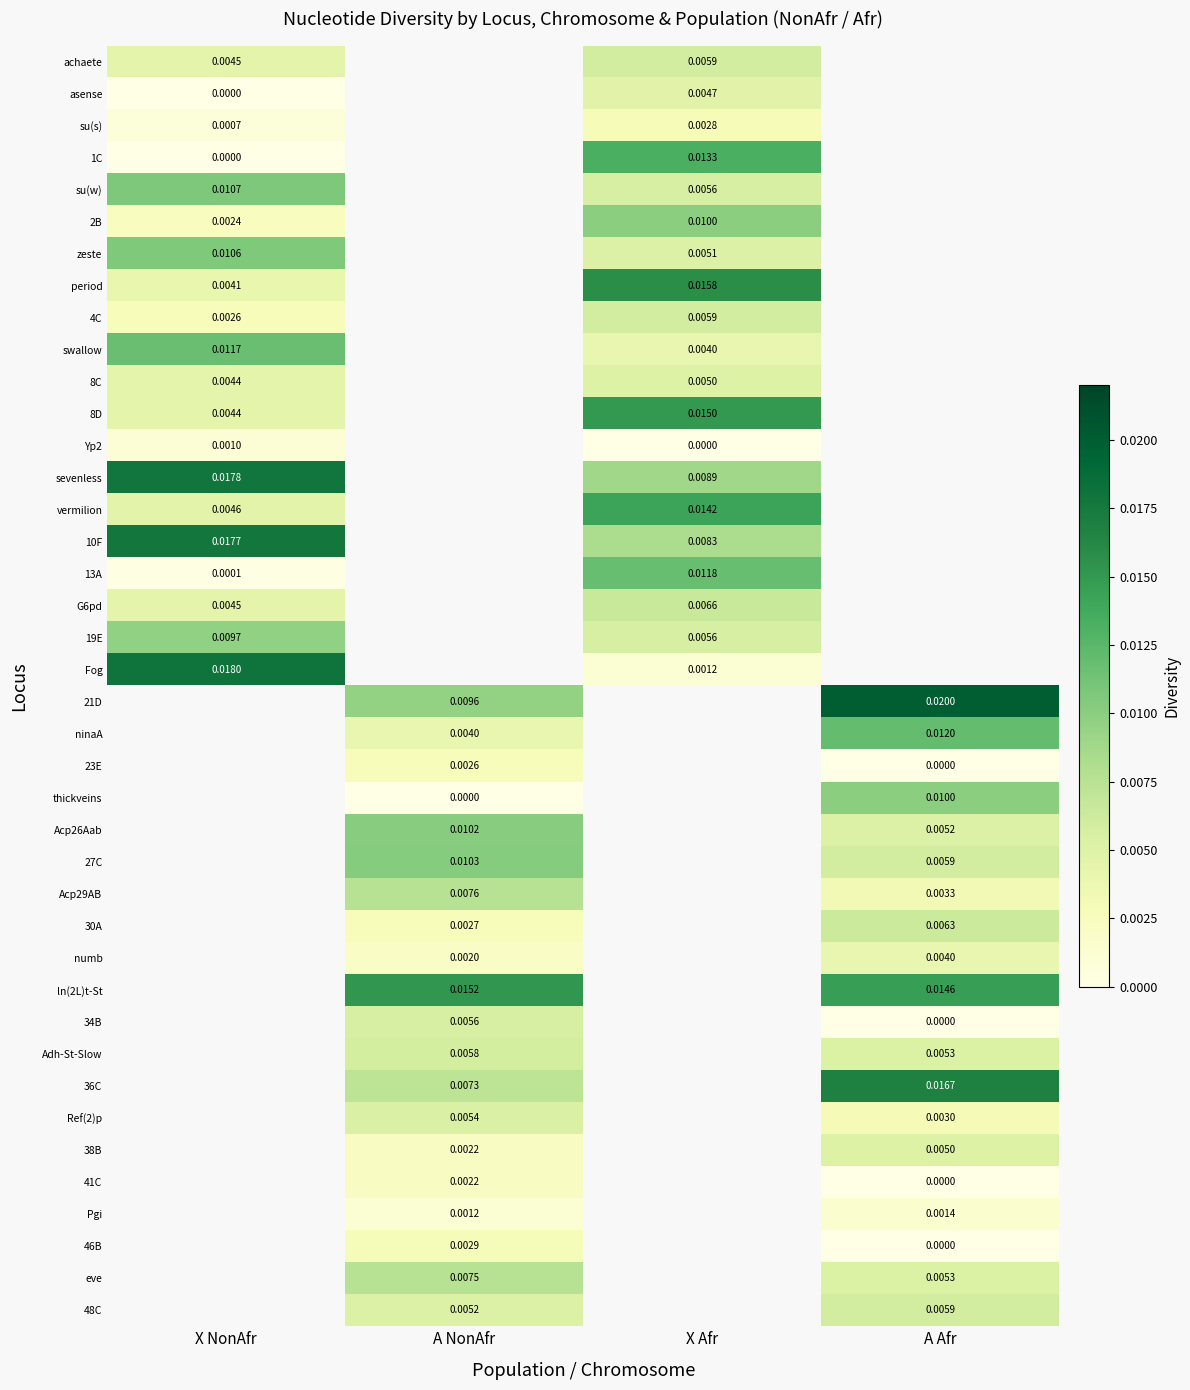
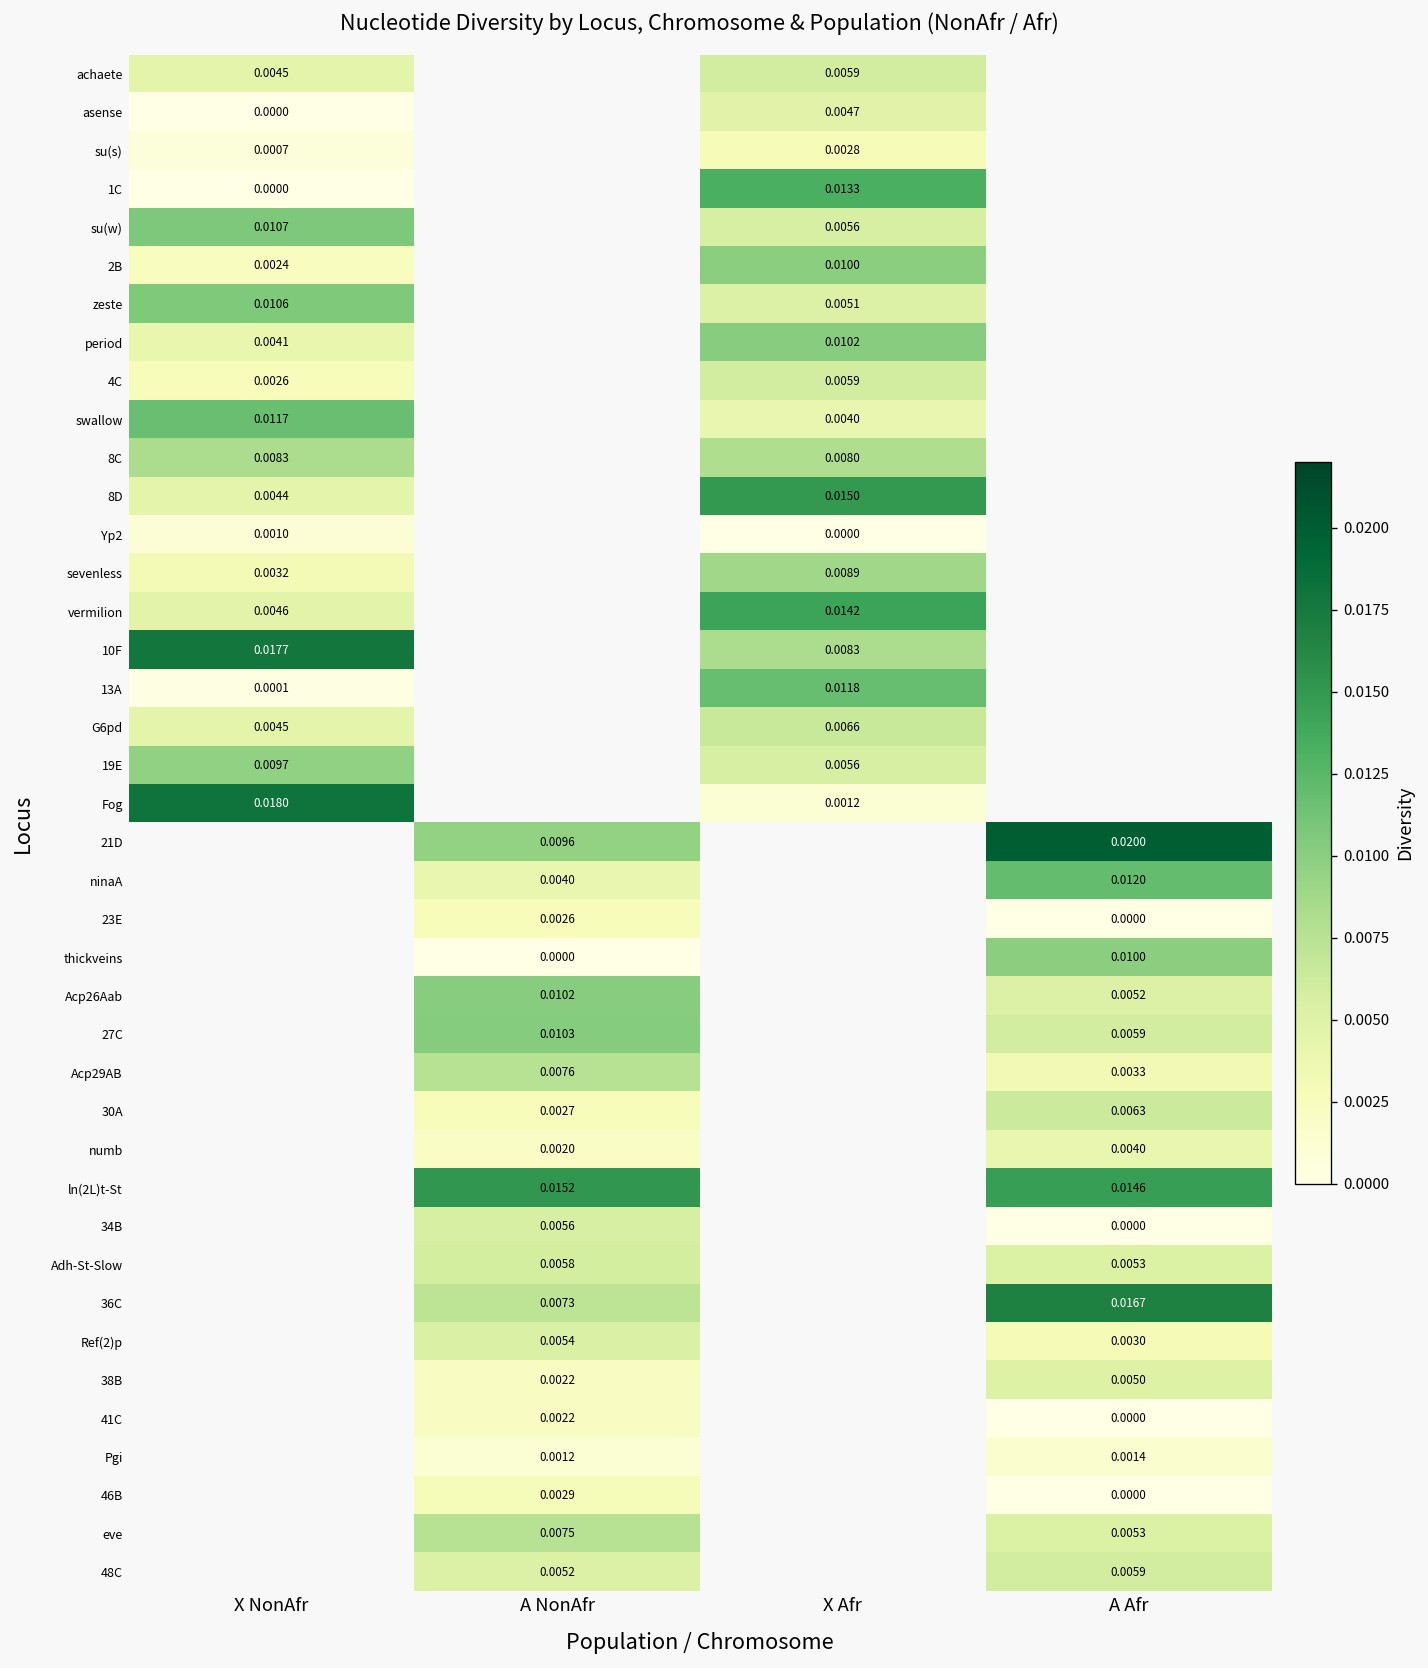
  {
    "achaete": {
      "X NonAfr": 0.0045,
      "X Afr": 0.0059
    },
    "asense": {
      "X NonAfr": 0.0000,
      "X Afr": 0.0047
    },
    "su(s)": {
      "X NonAfr": 0.0007,
      "X Afr": 0.0028
    },
    "1C": {
      "X NonAfr": 0.0000,
      "X Afr": 0.0133
    },
    "su(w)": {
      "X NonAfr": 0.0107,
      "X Afr": 0.0056
    },
    "2B": {
      "X NonAfr": 0.0024,
      "X Afr": 0.0100
    },
    "zeste": {
      "X NonAfr": 0.0106,
      "X Afr": 0.0051
    },
    "period": {
      "X NonAfr": 0.0041,
-     "X Afr": 0.0158
+     "X Afr": 0.0102
    },
    "4C": {
      "X NonAfr": 0.0026,
      "X Afr": 0.0059
    },
    "swallow": {
      "X NonAfr": 0.0117,
      "X Afr": 0.0040
    },
    "8C": {
-     "X NonAfr": 0.0044,
-     "X Afr": 0.0050
+     "X NonAfr": 0.0083,
+     "X Afr": 0.0080
    },
    "8D": {
      "X NonAfr": 0.0044,
      "X Afr": 0.0150
    },
    "Yp2": {
      "X NonAfr": 0.0010,
      "X Afr": 0.0000
    },
    "sevenless": {
-     "X NonAfr": 0.0178,
+     "X NonAfr": 0.0032,
      "X Afr": 0.0089
    },
    "vermilion": {
      "X NonAfr": 0.0046,
      "X Afr": 0.0142
    },
    "10F": {
      "X NonAfr": 0.0177,
      "X Afr": 0.0083
    },
    "13A": {
      "X NonAfr": 0.0001,
      "X Afr": 0.0118
    },
    "G6pd": {
      "X NonAfr": 0.0045,
      "X Afr": 0.0066
    },
    "19E": {
      "X NonAfr": 0.0097,
      "X Afr": 0.0056
    },
    "Fog": {
      "X NonAfr": 0.0180,
      "X Afr": 0.0012
    },
    "21D": {
      "A NonAfr": 0.0096,
      "A Afr": 0.0200
    },
    "ninaA": {
      "A NonAfr": 0.0040,
      "A Afr": 0.0120
    },
    "23E": {
      "A NonAfr": 0.0026,
      "A Afr": 0.0000
    },
    "thickveins": {
      "A NonAfr": 0.0000,
      "A Afr": 0.0100
    },
    "Acp26Aab": {
      "A NonAfr": 0.0102,
      "A Afr": 0.0052
    },
    "27C": {
      "A NonAfr": 0.0103,
      "A Afr": 0.0059
    },
    "Acp29AB": {
      "A NonAfr": 0.0076,
      "A Afr": 0.0033
    },
    "30A": {
      "A NonAfr": 0.0027,
      "A Afr": 0.0063
    },
    "numb": {
      "A NonAfr": 0.0020,
      "A Afr": 0.0040
    },
    "ln(2L)t-St": {
      "A NonAfr": 0.0152,
      "A Afr": 0.0146
    },
    "34B": {
      "A NonAfr": 0.0056,
      "A Afr": 0.0000
    },
    "Adh-St-Slow": {
      "A NonAfr": 0.0058,
      "A Afr": 0.0053
    },
    "36C": {
      "A NonAfr": 0.0073,
      "A Afr": 0.0167
    },
    "Ref(2)p": {
      "A NonAfr": 0.0054,
      "A Afr": 0.0030
    },
    "38B": {
      "A NonAfr": 0.0022,
      "A Afr": 0.0050
    },
    "41C": {
      "A NonAfr": 0.0022,
      "A Afr": 0.0000
    },
    "Pgi": {
      "A NonAfr": 0.0012,
      "A Afr": 0.0014
    },
    "46B": {
      "A NonAfr": 0.0029,
      "A Afr": 0.0000
    },
    "eve": {
      "A NonAfr": 0.0075,
      "A Afr": 0.0053
    },
    "48C": {
      "A NonAfr": 0.0052,
      "A Afr": 0.0059
    }
  }
